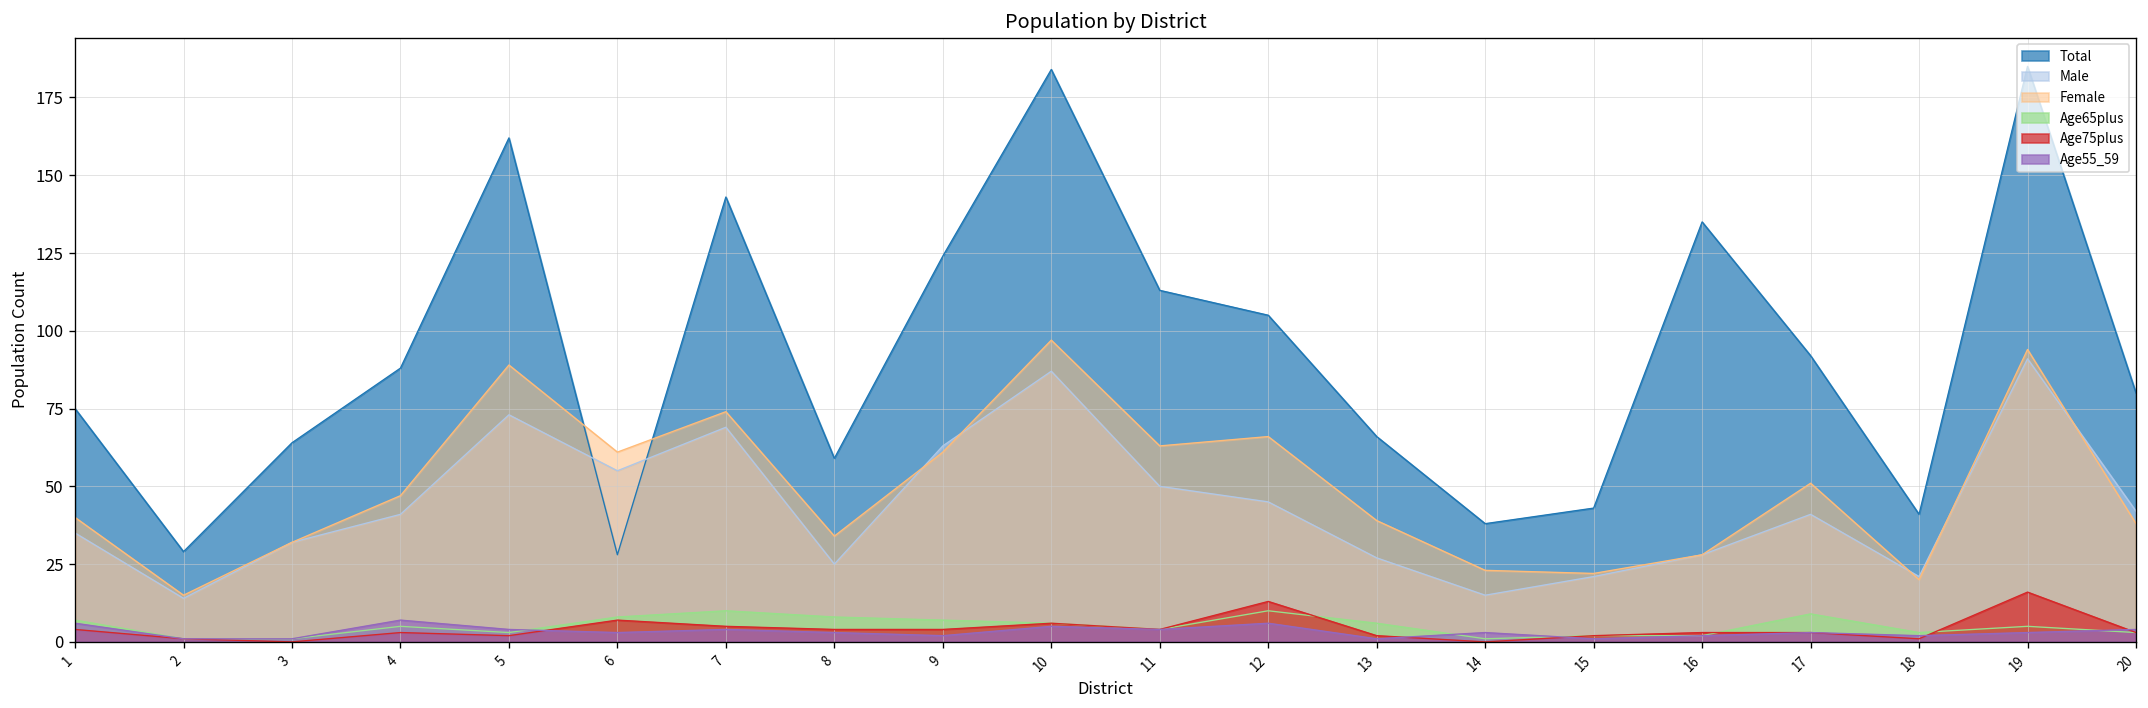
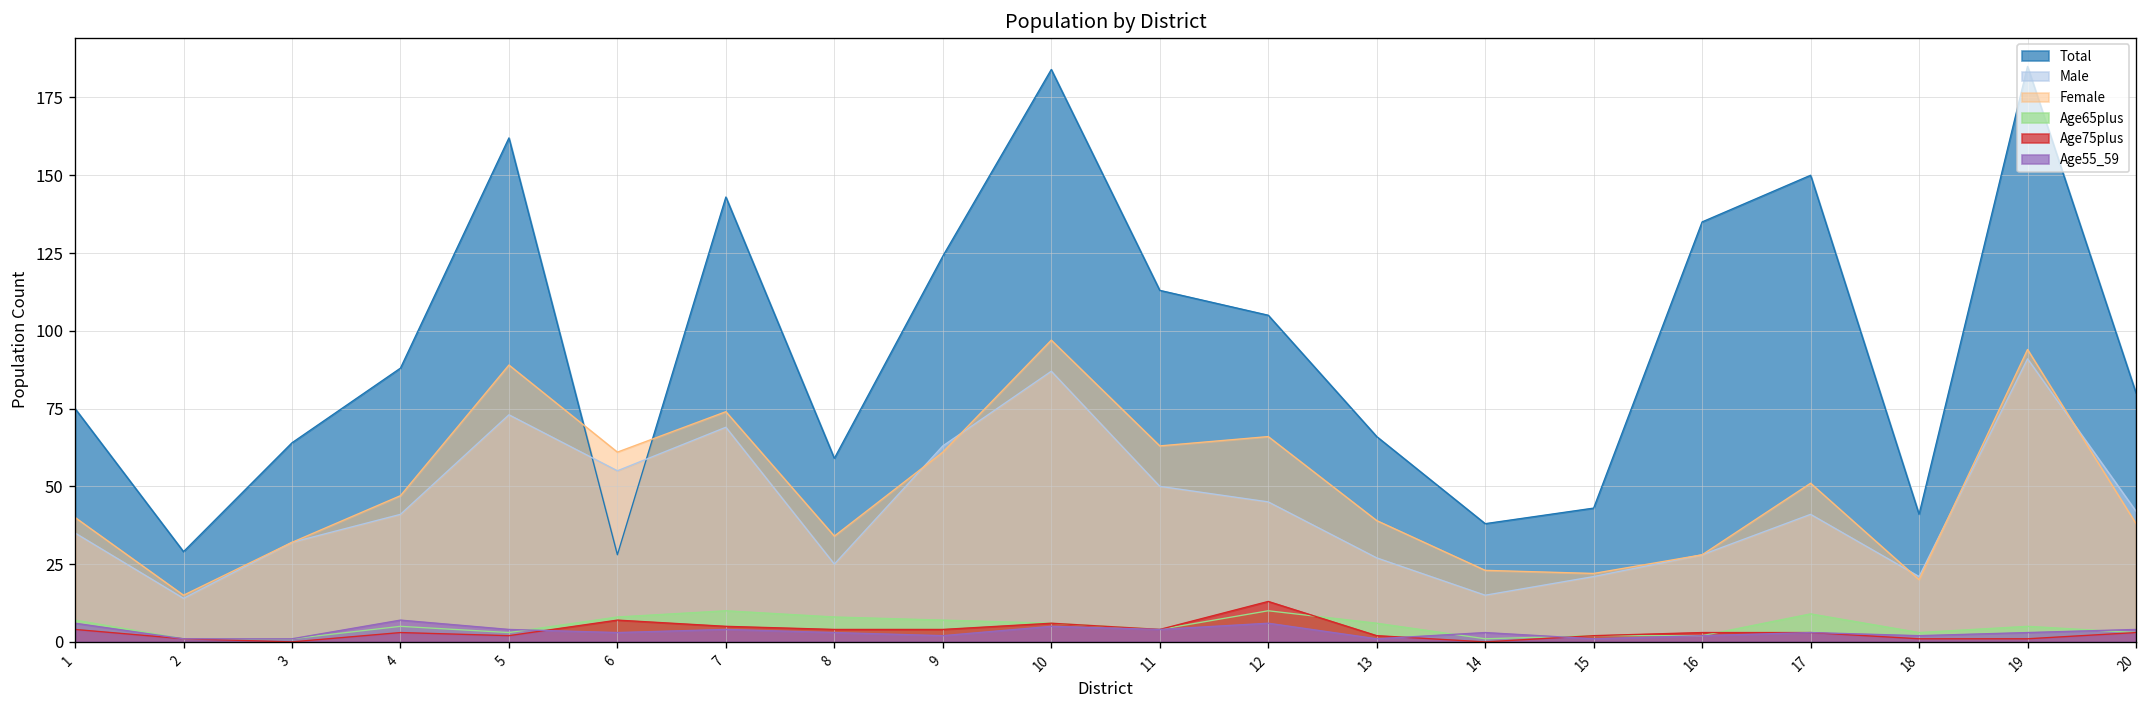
  {
    "Total": {
      "1": 75,
      "2": 29,
      "3": 64,
      "4": 88,
      "5": 162,
      "6": 28,
      "7": 143,
      "8": 59,
      "9": 124,
      "10": 184,
      "11": 113,
      "12": 105,
      "13": 66,
      "14": 38,
      "15": 43,
      "16": 135,
-     "17": 92,
+     "17": 150,
      "18": 41,
      "20": 80
    },
    "Male": {
      "1": 35,
      "2": 14,
      "4": 41,
      "5": 73,
      "6": 55,
      "7": 69,
      "8": 25,
      "9": 63,
      "10": 87,
      "11": 50,
      "12": 45,
      "13": 27,
      "14": 15,
      "15": 21,
      "17": 41,
      "18": 21,
      "19": 91,
      "20": 42
    },
    "Female": {
      "1": 40,
      "2": 15,
      "4": 47,
      "5": 89,
      "6": 61,
      "7": 74,
      "8": 34,
      "9": 61,
      "10": 97,
      "11": 63,
      "12": 66,
      "13": 39,
      "14": 23,
      "15": 22,
      "17": 51,
      "18": 20,
      "19": 94,
      "20": 38
    },
    "Age65plus": {
      "4": 5,
      "5": 3,
      "6": 8,
      "7": 10,
      "8": 8,
      "9": 7,
      "12": 10,
      "13": 6,
      "14": 1,
      "17": 9,
      "18": 3,
      "19": 5
    },
    "Age75plus": {
      "1": 4,
      "3": 0,
      "4": 3,
      "5": 2,
      "6": 7,
      "7": 5,
      "8": 4,
      "9": 4,
      "12": 13,
      "13": 2,
      "14": 0,
      "16": 3,
      "18": 1,
-     "19": 16
+     "19": 1
    },
    "Age55_59": {
      "4": 7,
      "5": 4,
      "6": 3,
      "7": 4,
      "8": 3,
      "9": 2,
      "10": 5,
      "12": 6,
      "13": 1,
      "14": 3,
      "15": 1,
      "18": 2,
      "19": 3,
      "20": 4
    }
  }
